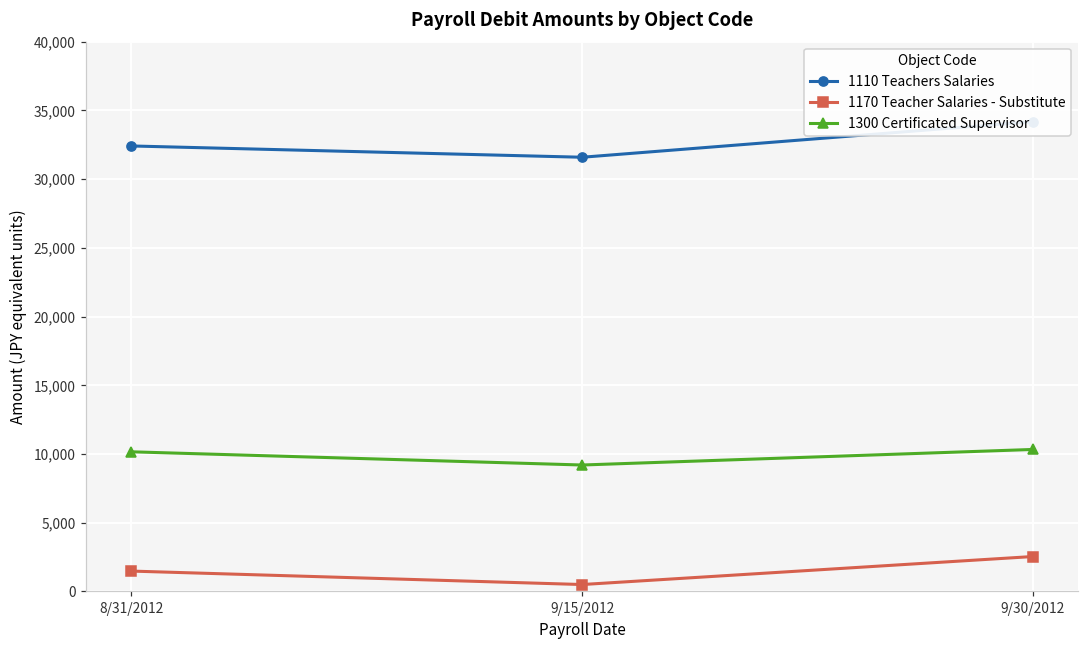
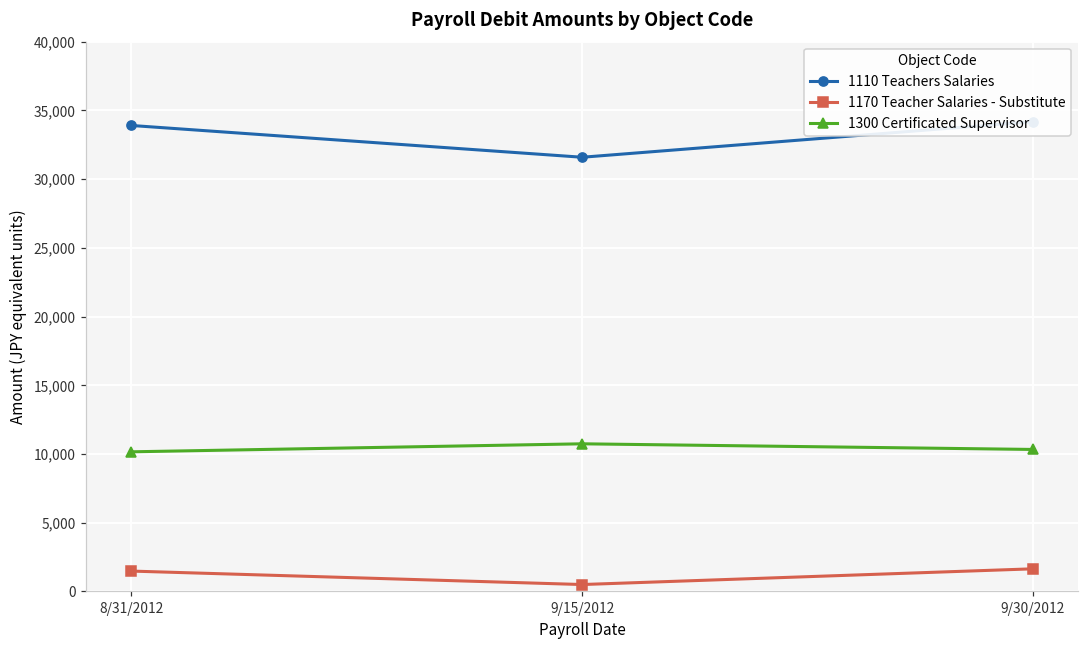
  {
    "1110 Teachers Salaries": {
-     "8/31/2012": "32,400",
+     "8/31/2012": "33,900",
      "9/15/2012": "31,600"
    },
    "1170 Teacher Salaries - Substitute": {
      "8/31/2012": "1,500",
      "9/15/2012": "500",
-     "9/30/2012": "2,500"
+     "9/30/2012": "1,700"
    },
    "1300 Certificated Supervisor": {
      "8/31/2012": "10,200",
-     "9/15/2012": "9,200",
+     "9/15/2012": "10,700",
      "9/30/2012": "10,300"
    }
  }
